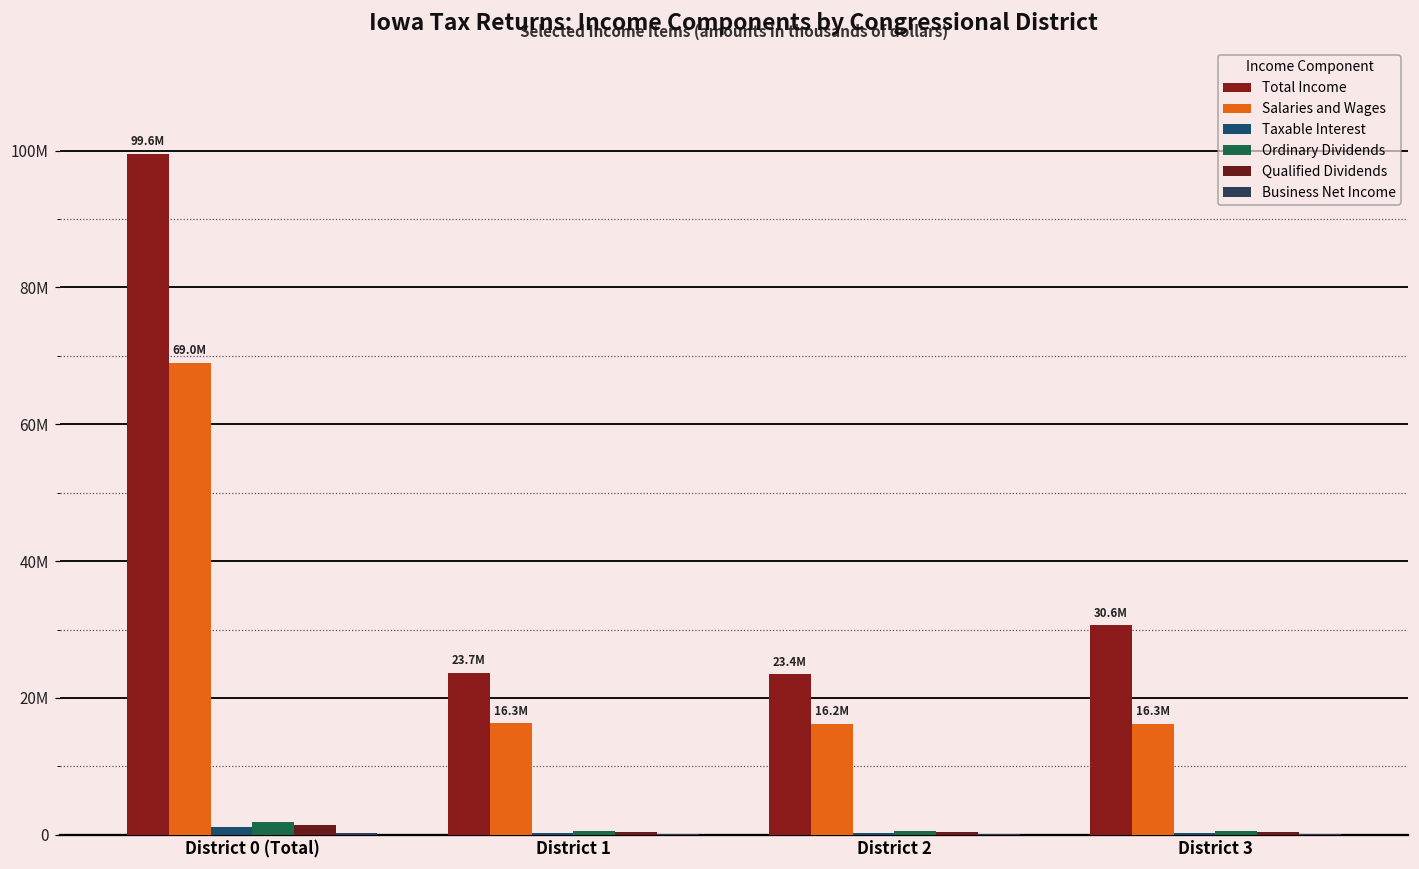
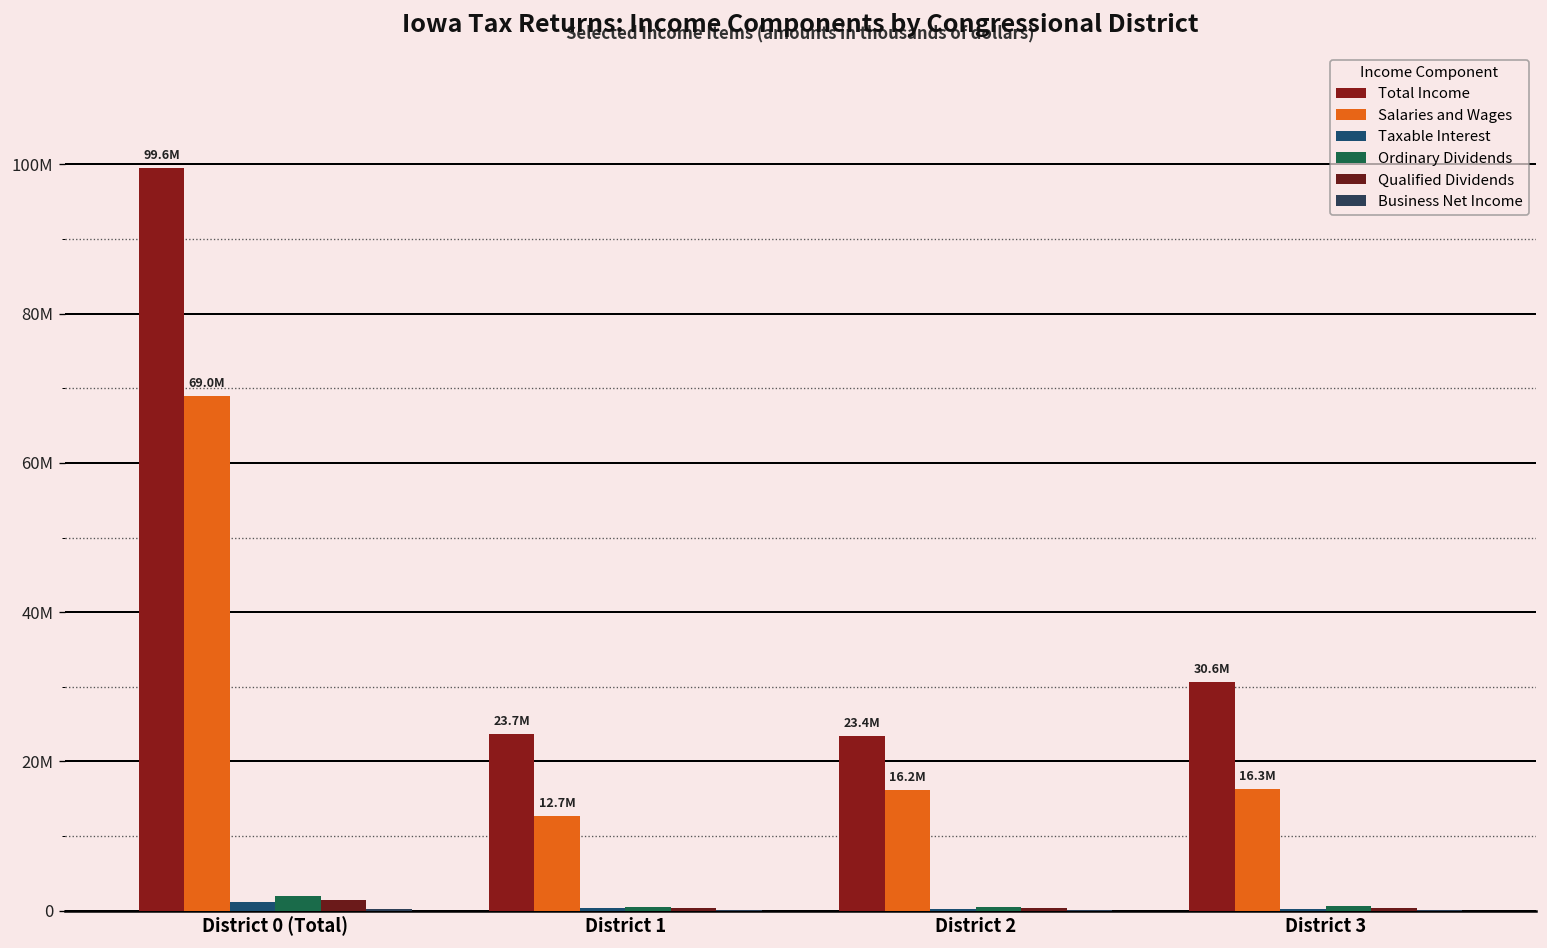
  {
    "Salaries and Wages": {
      "District 0 (Total)": "69.0M",
-     "District 1": "16.3M",
+     "District 1": "12.7M",
      "District 2": "16.2M",
      "District 3": "16.3M"
    }
  }
